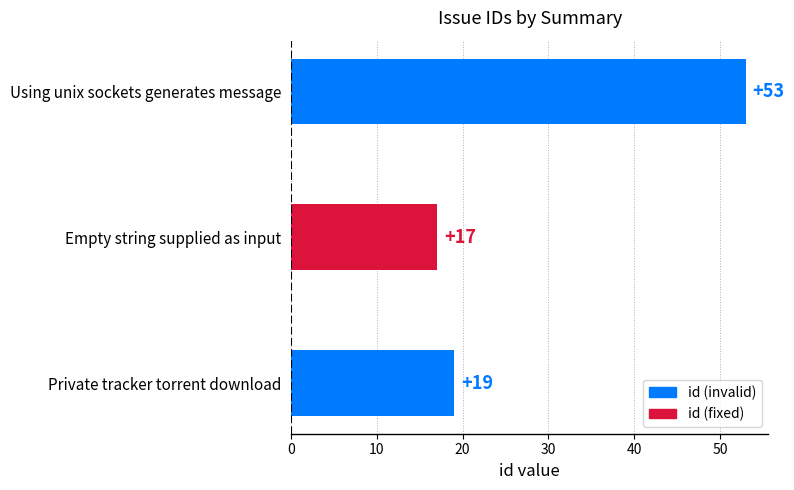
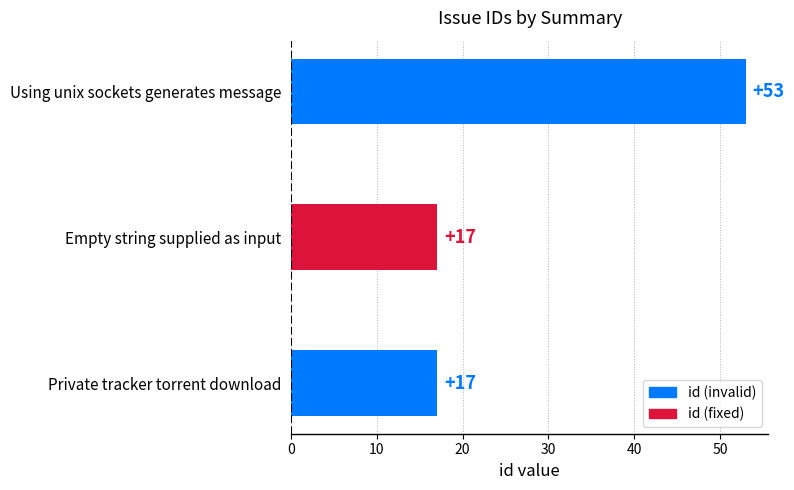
  {
    "Using unix sockets generates message": "+53",
    "Empty string supplied as input": "+17",
-   "Private tracker torrent download": "+19"
+   "Private tracker torrent download": "+17"
  }
